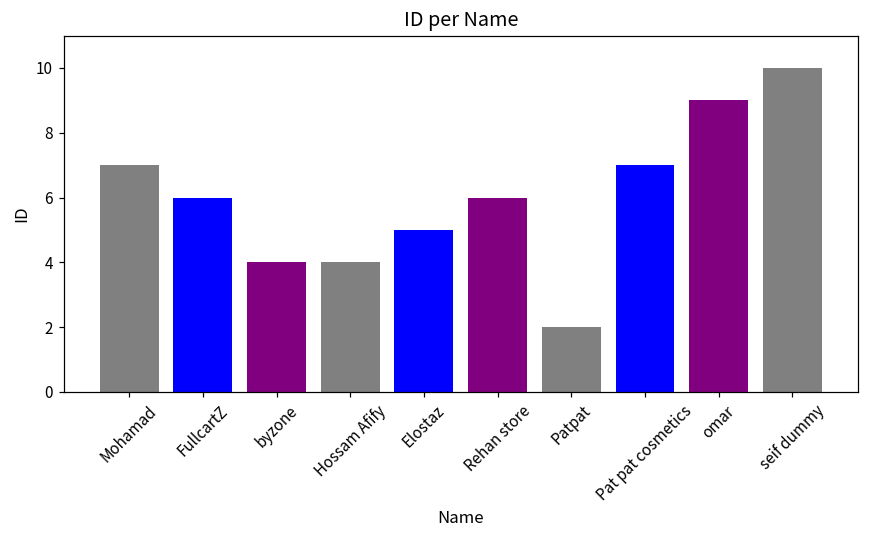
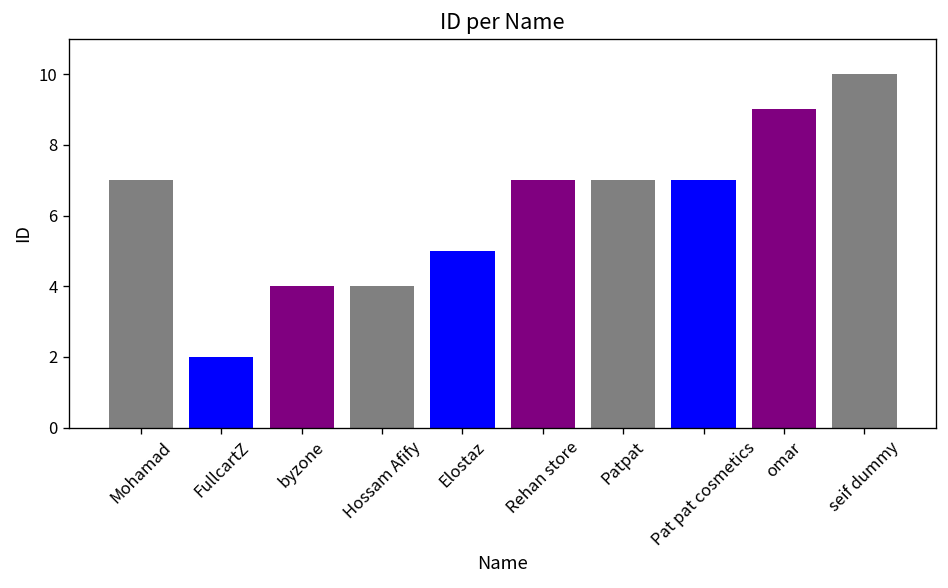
  {
    "Mohamad": 7,
-   "FullcartZ": 6,
+   "FullcartZ": 2,
    "byzone": 4,
    "Hossam Afify": 4,
    "Elostaz": 5,
-   "Rehan store": 6,
-   "Patpat": 2,
+   "Rehan store": 7,
+   "Patpat": 7,
    "Pat pat cosmetics": 7,
    "omar": 9,
    "seif dummy": 10
  }
